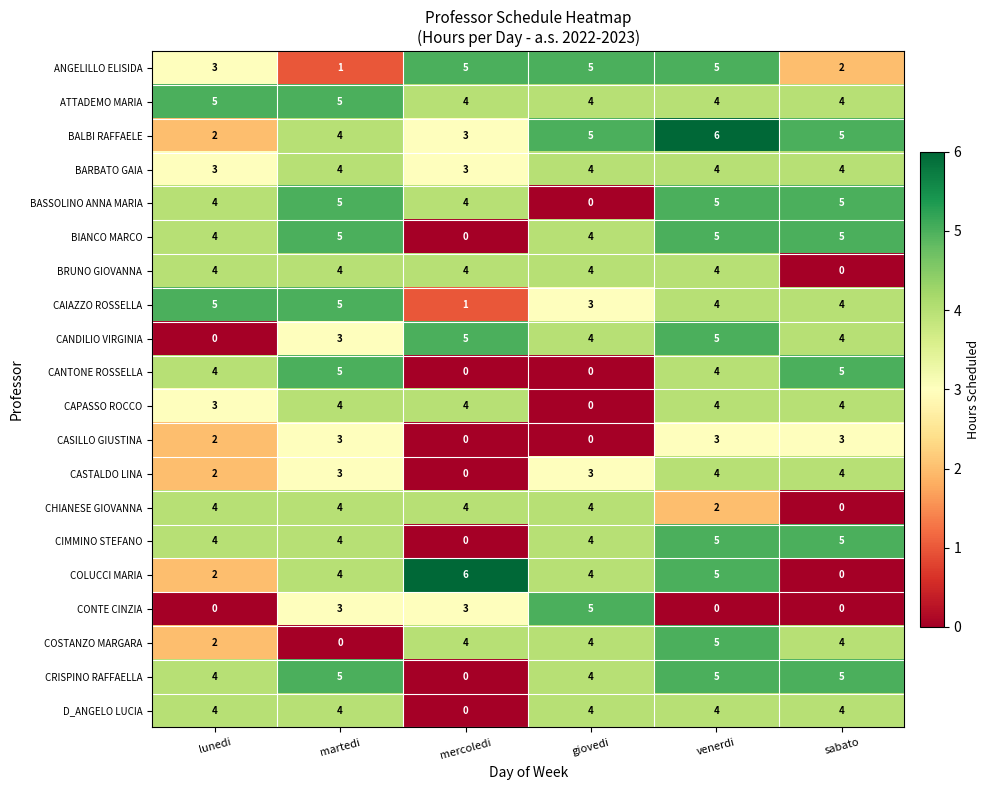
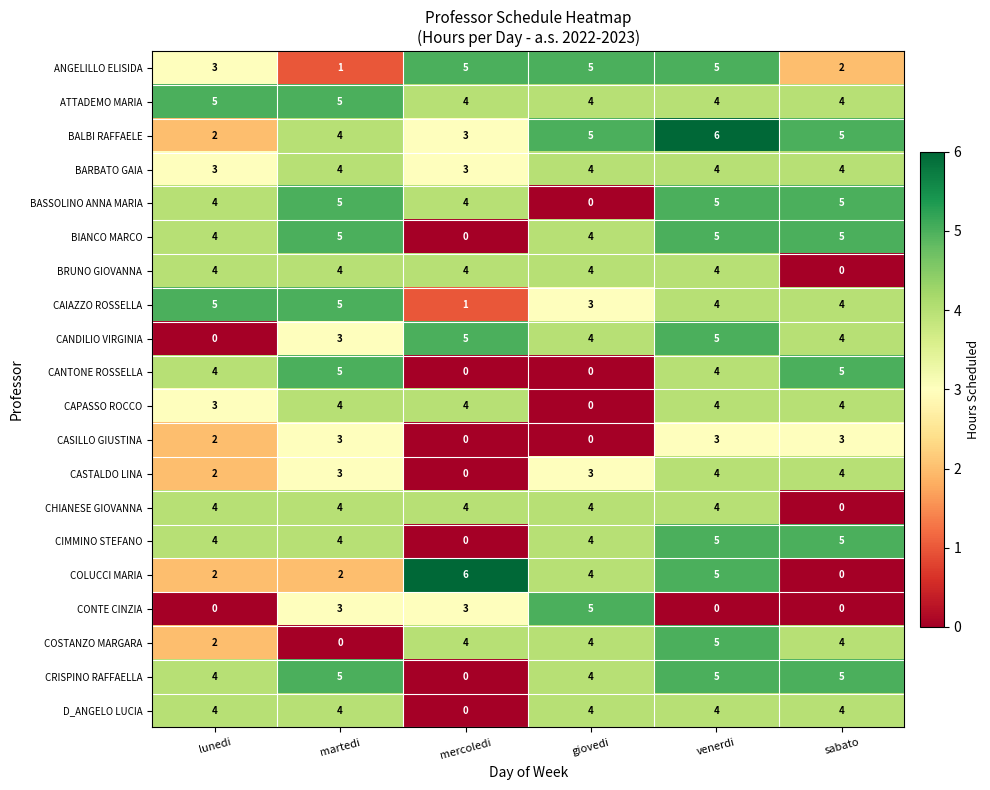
  {
    "ANGELILLO ELISIDA": {
      "lunedi": 3,
      "martedi": 1,
      "mercoledi": 5,
      "giovedi": 5,
      "venerdi": 5,
      "sabato": 2
    },
    "ATTADEMO MARIA": {
      "lunedi": 5,
      "martedi": 5,
      "mercoledi": 4,
      "giovedi": 4,
      "venerdi": 4,
      "sabato": 4
    },
    "BALBI RAFFAELE": {
      "lunedi": 2,
      "martedi": 4,
      "mercoledi": 3,
      "giovedi": 5,
      "venerdi": 6,
      "sabato": 5
    },
    "BARBATO GAIA": {
      "lunedi": 3,
      "martedi": 4,
      "mercoledi": 3,
      "giovedi": 4,
      "venerdi": 4,
      "sabato": 4
    },
    "BASSOLINO ANNA MARIA": {
      "lunedi": 4,
      "martedi": 5,
      "mercoledi": 4,
      "giovedi": 0,
      "venerdi": 5,
      "sabato": 5
    },
    "BIANCO MARCO": {
      "lunedi": 4,
      "martedi": 5,
      "mercoledi": 0,
      "giovedi": 4,
      "venerdi": 5,
      "sabato": 5
    },
    "BRUNO GIOVANNA": {
      "lunedi": 4,
      "martedi": 4,
      "mercoledi": 4,
      "giovedi": 4,
      "venerdi": 4,
      "sabato": 0
    },
    "CAIAZZO ROSSELLA": {
      "lunedi": 5,
      "martedi": 5,
      "mercoledi": 1,
      "giovedi": 3,
      "venerdi": 4,
      "sabato": 4
    },
    "CANDILIO VIRGINIA": {
      "lunedi": 0,
      "martedi": 3,
      "mercoledi": 5,
      "giovedi": 4,
      "venerdi": 5,
      "sabato": 4
    },
    "CANTONE ROSSELLA": {
      "lunedi": 4,
      "martedi": 5,
      "mercoledi": 0,
      "giovedi": 0,
      "venerdi": 4,
      "sabato": 5
    },
    "CAPASSO ROCCO": {
      "lunedi": 3,
      "martedi": 4,
      "mercoledi": 4,
      "giovedi": 0,
      "venerdi": 4,
      "sabato": 4
    },
    "CASILLO GIUSTINA": {
      "lunedi": 2,
      "martedi": 3,
      "mercoledi": 0,
      "giovedi": 0,
      "venerdi": 3,
      "sabato": 3
    },
    "CASTALDO LINA": {
      "lunedi": 2,
      "martedi": 3,
      "mercoledi": 0,
      "giovedi": 3,
      "venerdi": 4,
      "sabato": 4
    },
    "CHIANESE GIOVANNA": {
      "lunedi": 4,
      "martedi": 4,
      "mercoledi": 4,
      "giovedi": 4,
-     "venerdi": 2,
+     "venerdi": 4,
      "sabato": 0
    },
    "CIMMINO STEFANO": {
      "lunedi": 4,
      "martedi": 4,
      "mercoledi": 0,
      "giovedi": 4,
      "venerdi": 5,
      "sabato": 5
    },
    "COLUCCI MARIA": {
      "lunedi": 2,
-     "martedi": 4,
+     "martedi": 2,
      "mercoledi": 6,
      "giovedi": 4,
      "venerdi": 5,
      "sabato": 0
    },
    "CONTE CINZIA": {
      "lunedi": 0,
      "martedi": 3,
      "mercoledi": 3,
      "giovedi": 5,
      "venerdi": 0,
      "sabato": 0
    },
    "COSTANZO MARGARA": {
      "lunedi": 2,
      "martedi": 0,
      "mercoledi": 4,
      "giovedi": 4,
      "venerdi": 5,
      "sabato": 4
    },
    "CRISPINO RAFFAELLA": {
      "lunedi": 4,
      "martedi": 5,
      "mercoledi": 0,
      "giovedi": 4,
      "venerdi": 5,
      "sabato": 5
    },
    "D_ANGELO LUCIA": {
      "lunedi": 4,
      "martedi": 4,
      "mercoledi": 0,
      "giovedi": 4,
      "venerdi": 4,
      "sabato": 4
    }
  }
